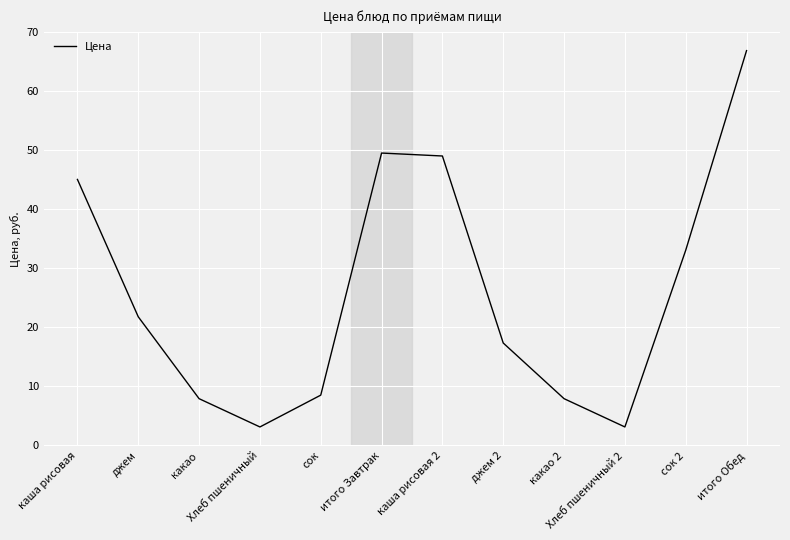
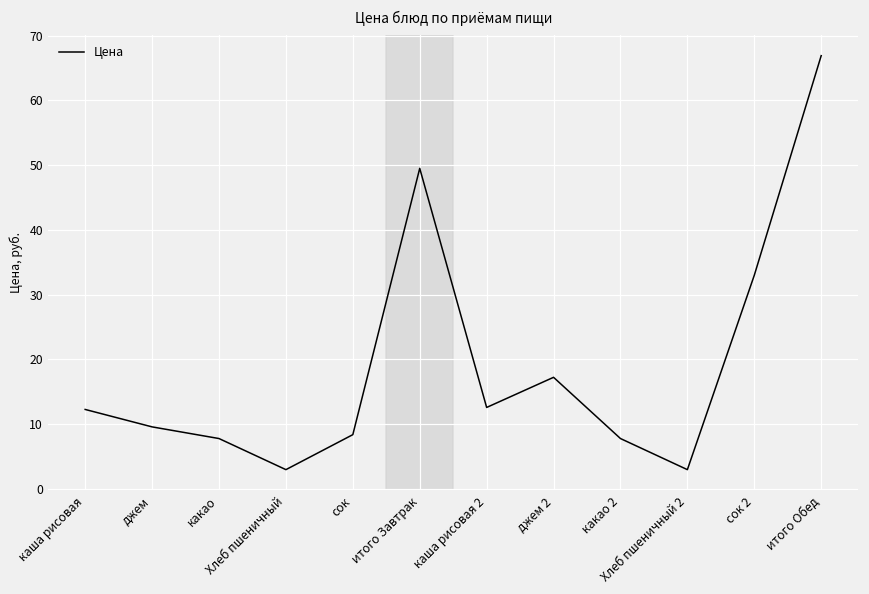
  {
-   "каша рисовая": 45,
-   "джем": 22,
+   "каша рисовая": 12,
+   "джем": 10,
    "какао": 8,
    "Хлеб пшеничный": 3,
    "сок": 8,
    "итого Завтрак": 50,
-   "каша рисовая 2": 49,
+   "каша рисовая 2": 13,
    "джем 2": 17,
    "какао 2": 8,
    "Хлеб пшеничный 2": 3,
    "сок 2": 33,
    "итого Обед": 67
  }
